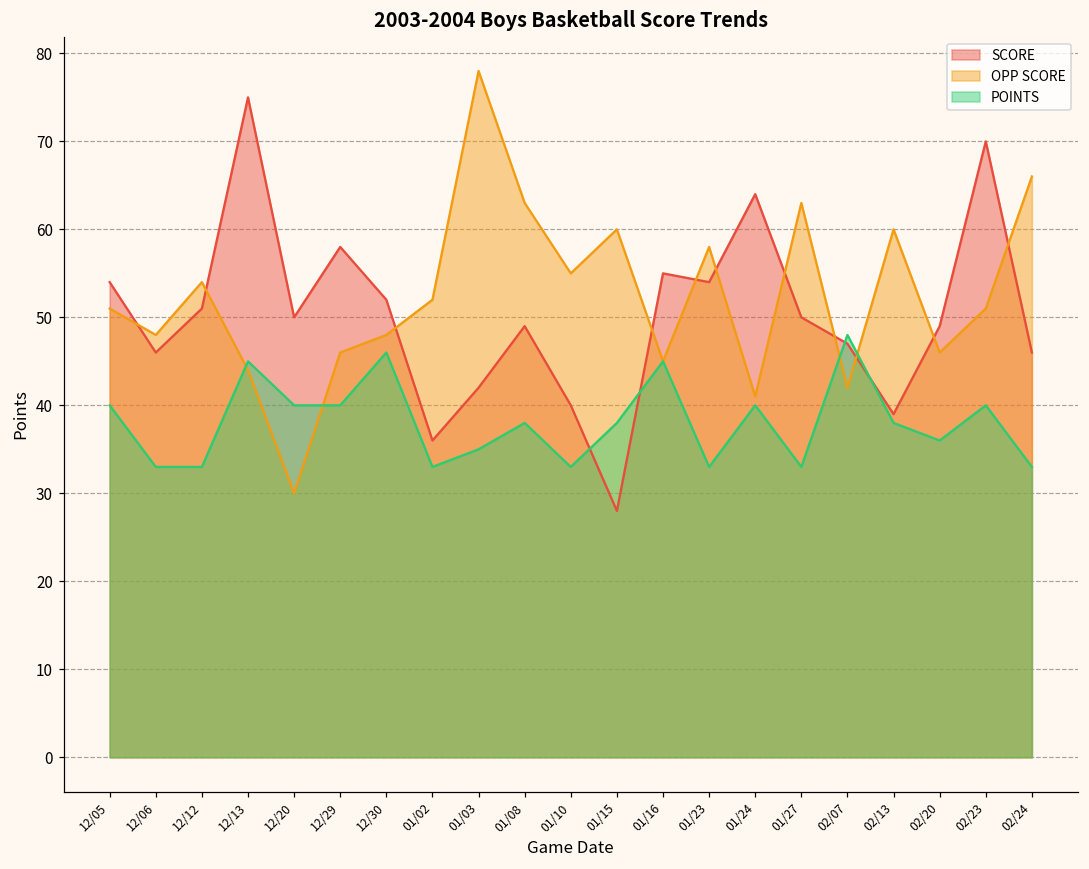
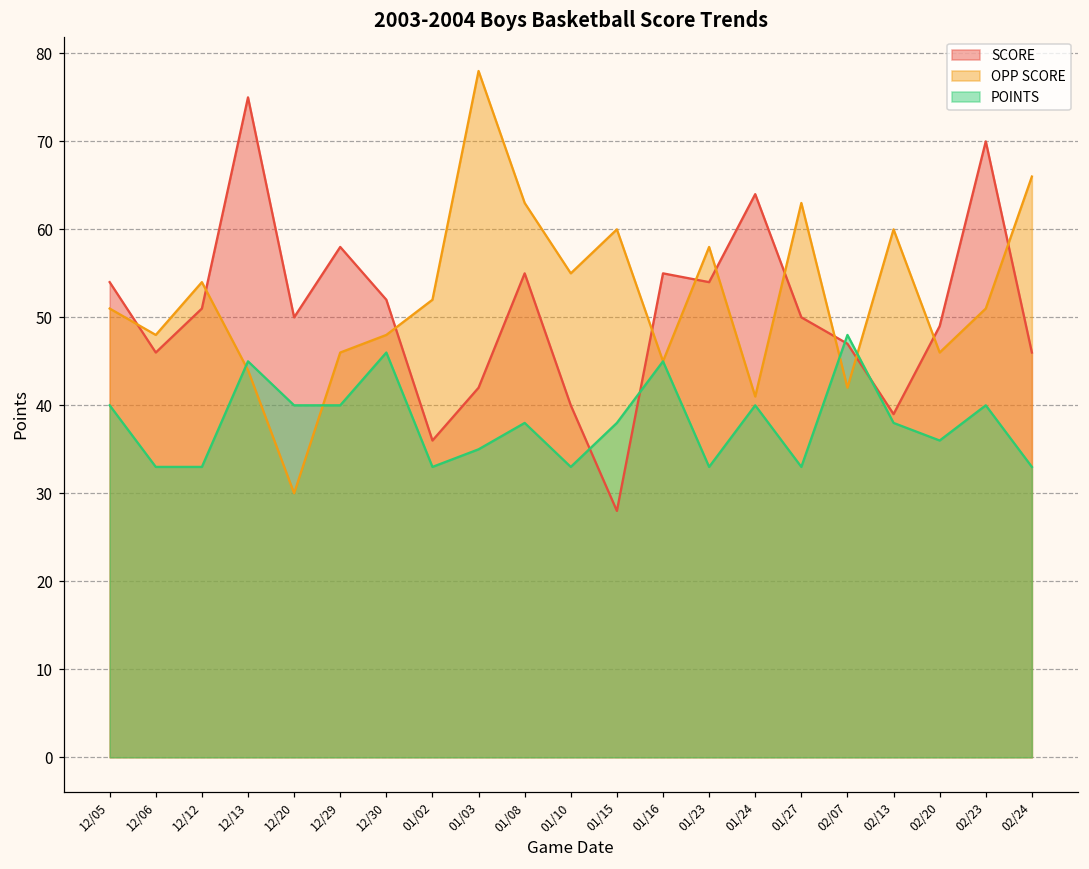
  {
    "SCORE": {
      "12/05": 54,
      "12/06": 46,
      "12/12": 51,
      "12/13": 75,
      "12/20": 50,
      "12/29": 58,
      "12/30": 52,
      "01/02": 36,
      "01/03": 42,
-     "01/08": 49,
+     "01/08": 55,
      "01/10": 40,
      "01/15": 28,
      "01/16": 55,
      "01/23": 54,
      "01/24": 64,
      "01/27": 50,
      "02/07": 47,
      "02/13": 39,
      "02/20": 49,
      "02/23": 70,
      "02/24": 46
    },
    "OPP SCORE": {
      "12/05": 51,
      "12/06": 48,
      "12/12": 54,
      "12/13": 44,
      "12/20": 30,
      "12/29": 46,
      "12/30": 48,
      "01/02": 52,
      "01/03": 78,
      "01/08": 63,
      "01/10": 55,
      "01/15": 60,
      "01/23": 58,
      "01/24": 41,
      "01/27": 63,
      "02/07": 42,
      "02/13": 60,
      "02/20": 46,
      "02/23": 51,
      "02/24": 66
    },
    "POINTS": {
      "12/05": 40,
      "12/06": 33,
      "12/12": 33,
      "12/13": 45,
      "12/20": 40,
      "12/29": 40,
      "12/30": 46,
      "01/02": 33,
      "01/03": 35,
      "01/08": 38,
      "01/10": 33,
      "01/15": 38,
      "01/23": 33,
      "01/24": 40,
      "01/27": 33,
      "02/07": 48,
      "02/13": 38,
      "02/20": 36,
      "02/23": 40,
      "02/24": 33
    }
  }
